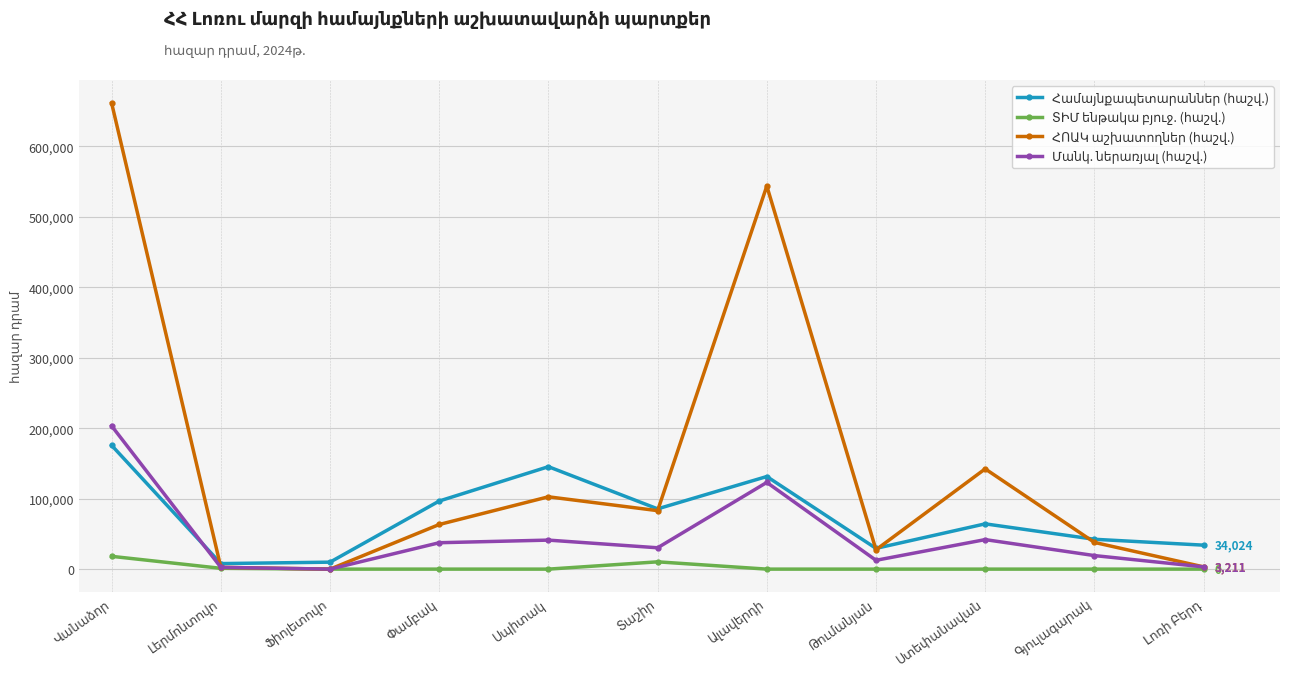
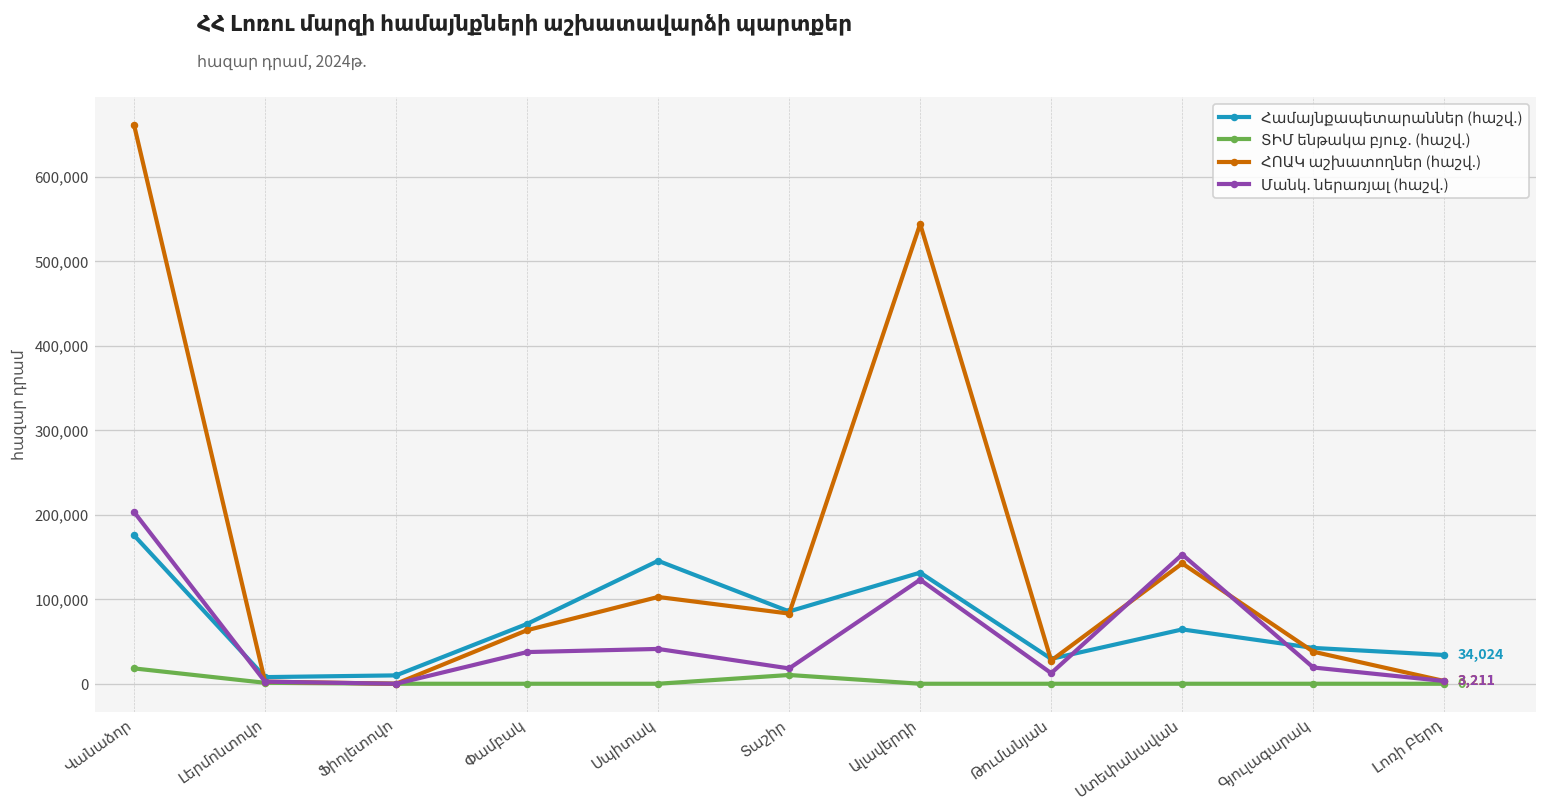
  {
    "Համայնքապետարաններ (հաշվ.)": {
      "Վանաձոր": "180,000",
      "Լերմոնտովո": "10,000",
      "Ֆիոլետովո": "10,000",
-     "Փամբակ": "100,000",
+     "Փամբակ": "70,000",
      "Սպիտակ": "150,000",
      "Ալավերդի": "130,000",
      "Ստեփանավան": "60,000",
      "Գյուլագարակ": "40,000"
    },
    "ՏԻՄ ենթակա բյուջ. (հաշվ.)": {
      "Վանաձոր": "20,000",
      "Փամբակ": "0",
      "Սպիտակ": "0",
      "Տաշիր": "10,000",
      "Ալավերդի": "0",
      "Թումանյան": "0",
      "Ստեփանավան": "0",
      "Գյուլագարակ": "0"
    },
    "ՀՈԱԿ աշխատողներ (հաշվ.)": {
      "Վանաձոր": "660,000",
      "Փամբակ": "60,000",
      "Սպիտակ": "100,000",
      "Ալավերդի": "540,000",
      "Ստեփանավան": "140,000",
      "Գյուլագարակ": "40,000"
    },
    "Մանկ. ներառյալ (հաշվ.)": {
      "Վանաձոր": "200,000",
      "Փամբակ": "40,000",
      "Սպիտակ": "40,000",
-     "Տաշիր": "30,000",
+     "Տաշիր": "20,000",
      "Ալավերդի": "120,000",
      "Թումանյան": "10,000",
-     "Ստեփանավան": "40,000",
+     "Ստեփանավան": "150,000",
      "Գյուլագարակ": "20,000"
    }
  }
